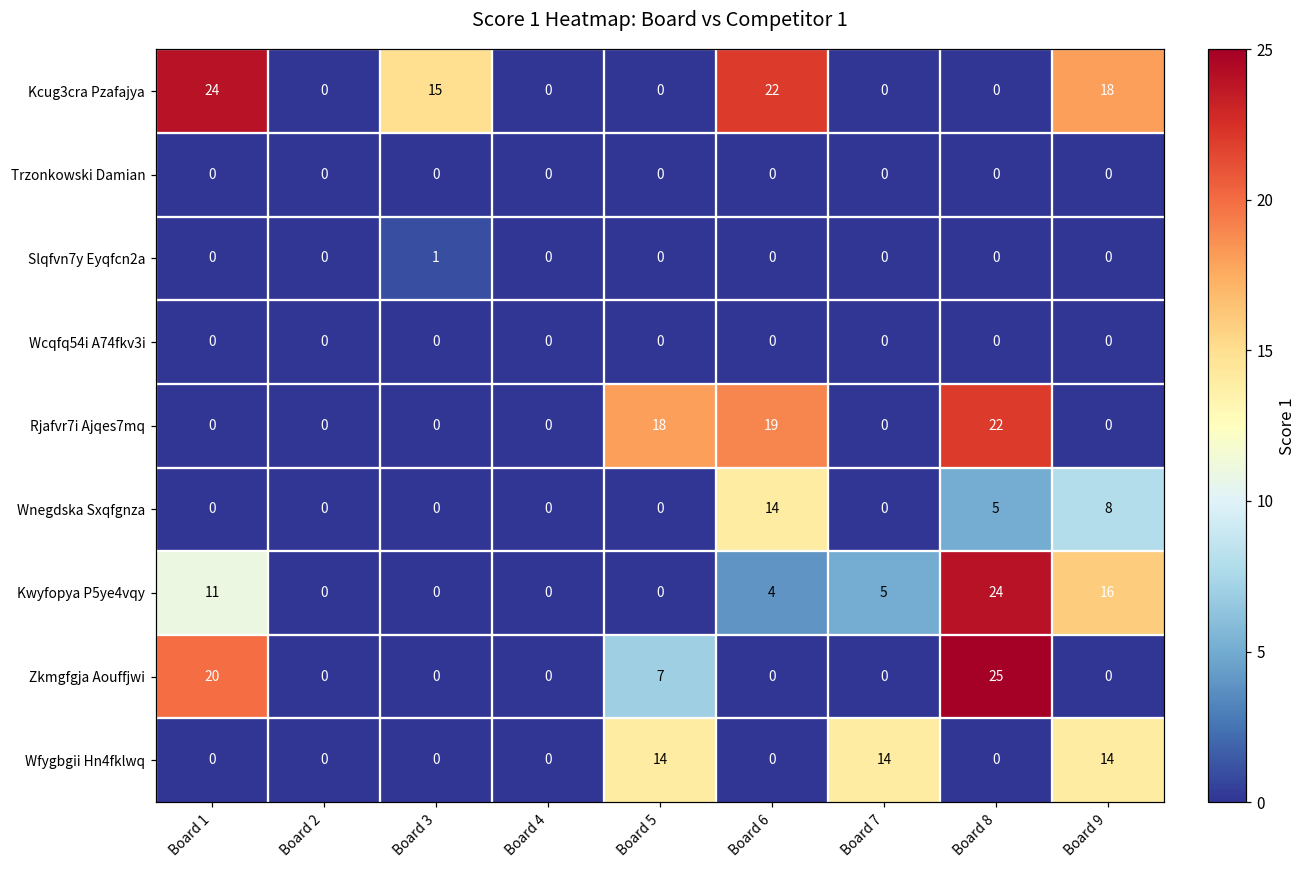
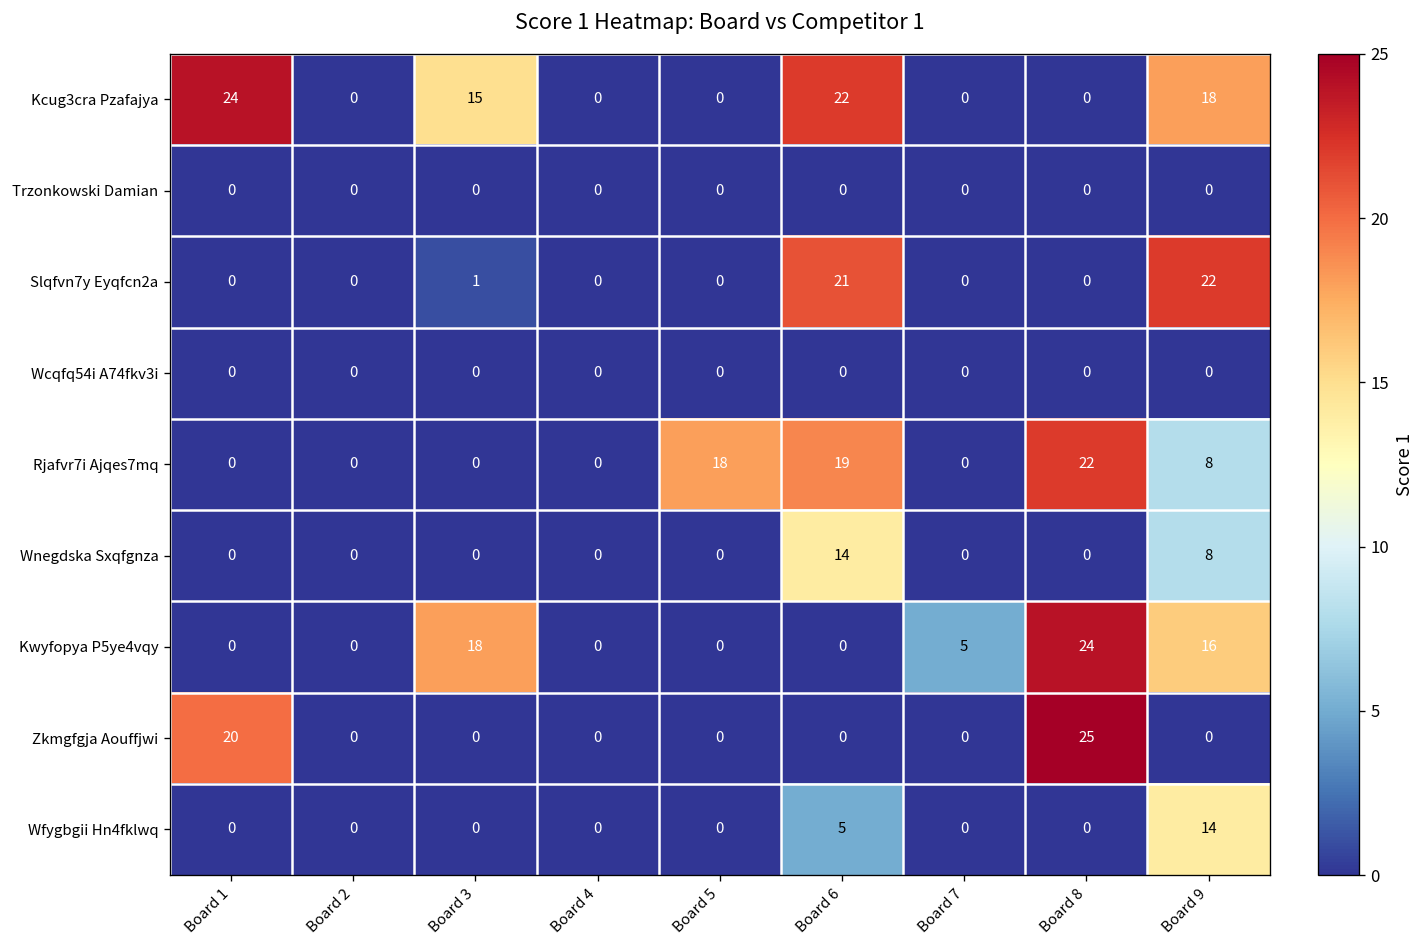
  {
    "Kcug3cra Pzafajya": {
      "Board 1": 24,
      "Board 2": 0,
      "Board 3": 15,
      "Board 4": 0,
      "Board 5": 0,
      "Board 6": 22,
      "Board 7": 0,
      "Board 8": 0,
      "Board 9": 18
    },
    "Trzonkowski Damian": {
      "Board 1": 0,
      "Board 2": 0,
      "Board 3": 0,
      "Board 4": 0,
      "Board 5": 0,
      "Board 6": 0,
      "Board 7": 0,
      "Board 8": 0,
      "Board 9": 0
    },
    "Slqfvn7y Eyqfcn2a": {
      "Board 1": 0,
      "Board 2": 0,
      "Board 3": 1,
      "Board 4": 0,
      "Board 5": 0,
-     "Board 6": 0,
+     "Board 6": 21,
      "Board 7": 0,
      "Board 8": 0,
-     "Board 9": 0
+     "Board 9": 22
    },
    "Wcqfq54i A74fkv3i": {
      "Board 1": 0,
      "Board 2": 0,
      "Board 3": 0,
      "Board 4": 0,
      "Board 5": 0,
      "Board 6": 0,
      "Board 7": 0,
      "Board 8": 0,
      "Board 9": 0
    },
    "Rjafvr7i Ajqes7mq": {
      "Board 1": 0,
      "Board 2": 0,
      "Board 3": 0,
      "Board 4": 0,
      "Board 5": 18,
      "Board 6": 19,
      "Board 7": 0,
      "Board 8": 22,
-     "Board 9": 0
+     "Board 9": 8
    },
    "Wnegdska Sxqfgnza": {
      "Board 1": 0,
      "Board 2": 0,
      "Board 3": 0,
      "Board 4": 0,
      "Board 5": 0,
      "Board 6": 14,
      "Board 7": 0,
-     "Board 8": 5,
+     "Board 8": 0,
      "Board 9": 8
    },
    "Kwyfopya P5ye4vqy": {
-     "Board 1": 11,
+     "Board 1": 0,
      "Board 2": 0,
-     "Board 3": 0,
+     "Board 3": 18,
      "Board 4": 0,
      "Board 5": 0,
-     "Board 6": 4,
+     "Board 6": 0,
      "Board 7": 5,
      "Board 8": 24,
      "Board 9": 16
    },
    "Zkmgfgja Aouffjwi": {
      "Board 1": 20,
      "Board 2": 0,
      "Board 3": 0,
      "Board 4": 0,
-     "Board 5": 7,
+     "Board 5": 0,
      "Board 6": 0,
      "Board 7": 0,
      "Board 8": 25,
      "Board 9": 0
    },
    "Wfygbgii Hn4fklwq": {
      "Board 1": 0,
      "Board 2": 0,
      "Board 3": 0,
      "Board 4": 0,
-     "Board 5": 14,
-     "Board 6": 0,
-     "Board 7": 14,
+     "Board 5": 0,
+     "Board 6": 5,
+     "Board 7": 0,
      "Board 8": 0,
      "Board 9": 14
    }
  }
